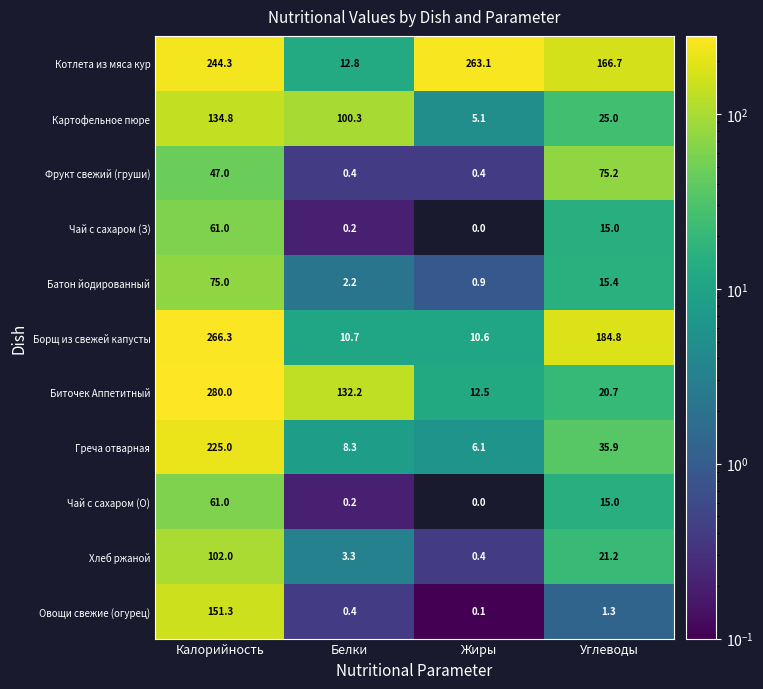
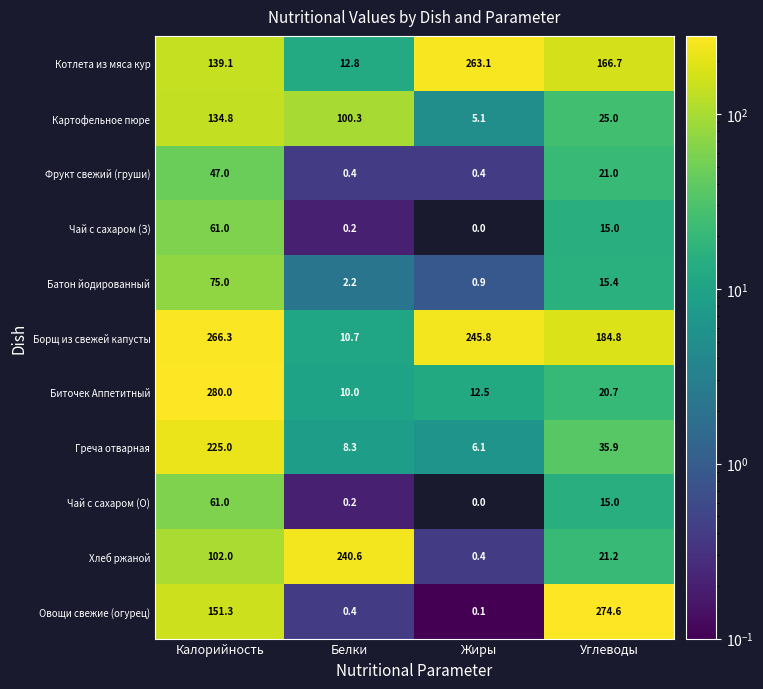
  {
    "Котлета из мяса кур": {
-     "Калорийность": 244.3,
+     "Калорийность": 139.1,
      "Белки": 12.8,
      "Жиры": 263.1,
      "Углеводы": 166.7
    },
    "Картофельное пюре": {
      "Калорийность": 134.8,
      "Белки": 100.3,
      "Жиры": 5.1,
      "Углеводы": 25.0
    },
    "Фрукт свежий (груши)": {
      "Калорийность": 47.0,
      "Белки": 0.4,
      "Жиры": 0.4,
-     "Углеводы": 75.2
+     "Углеводы": 21.0
    },
    "Чай с сахаром (З)": {
      "Калорийность": 61.0,
      "Белки": 0.2,
      "Жиры": 0.0,
      "Углеводы": 15.0
    },
    "Батон йодированный": {
      "Калорийность": 75.0,
      "Белки": 2.2,
      "Жиры": 0.9,
      "Углеводы": 15.4
    },
    "Борщ из свежей капусты": {
      "Калорийность": 266.3,
      "Белки": 10.7,
-     "Жиры": 10.6,
+     "Жиры": 245.8,
      "Углеводы": 184.8
    },
    "Биточек Аппетитный": {
      "Калорийность": 280.0,
-     "Белки": 132.2,
+     "Белки": 10.0,
      "Жиры": 12.5,
      "Углеводы": 20.7
    },
    "Греча отварная": {
      "Калорийность": 225.0,
      "Белки": 8.3,
      "Жиры": 6.1,
      "Углеводы": 35.9
    },
    "Чай с сахаром (О)": {
      "Калорийность": 61.0,
      "Белки": 0.2,
      "Жиры": 0.0,
      "Углеводы": 15.0
    },
    "Хлеб ржаной": {
      "Калорийность": 102.0,
-     "Белки": 3.3,
+     "Белки": 240.6,
      "Жиры": 0.4,
      "Углеводы": 21.2
    },
    "Овощи свежие (огурец)": {
      "Калорийность": 151.3,
      "Белки": 0.4,
      "Жиры": 0.1,
-     "Углеводы": 1.3
+     "Углеводы": 274.6
    }
  }
